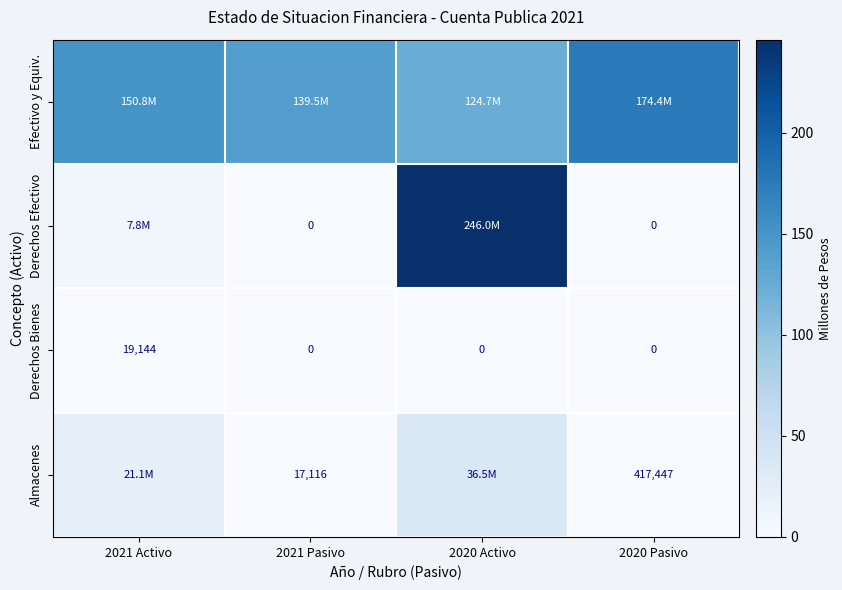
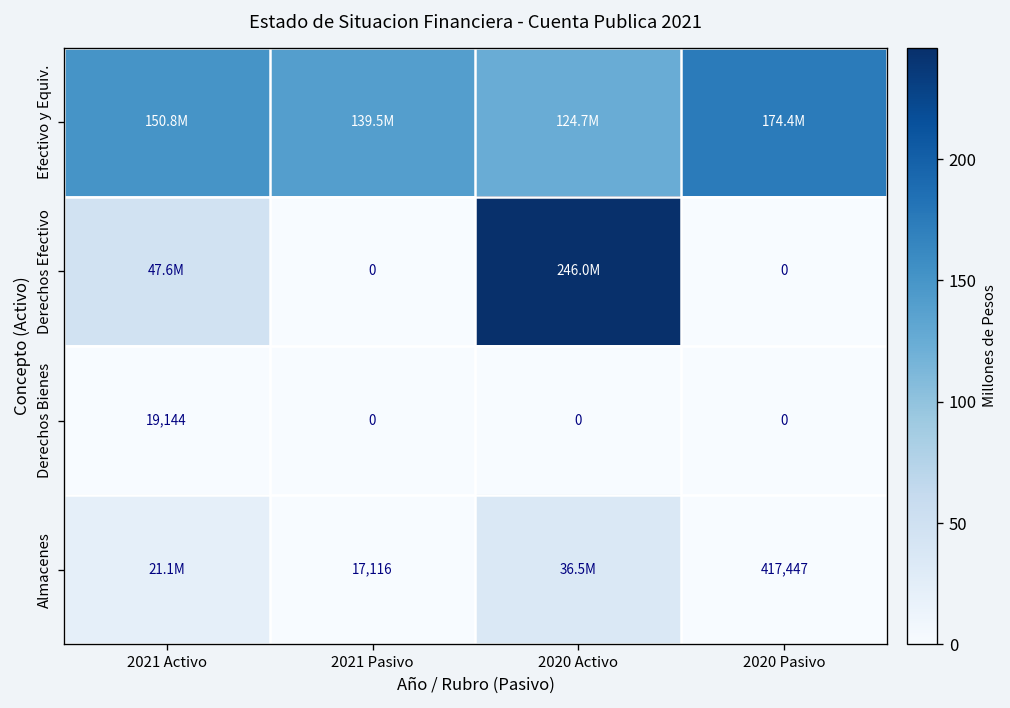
  {
    "Efectivo y Equiv.": {
      "2021 Activo": "150.8M",
      "2021 Pasivo": "139.5M",
      "2020 Activo": "124.7M",
      "2020 Pasivo": "174.4M"
    },
    "Derechos Efectivo": {
-     "2021 Activo": "7.8M",
+     "2021 Activo": "47.6M",
      "2021 Pasivo": "0",
      "2020 Activo": "246.0M",
      "2020 Pasivo": "0"
    },
    "Derechos Bienes": {
      "2021 Activo": "19,144",
      "2021 Pasivo": "0",
      "2020 Activo": "0",
      "2020 Pasivo": "0"
    },
    "Almacenes": {
      "2021 Activo": "21.1M",
      "2021 Pasivo": "17,116",
      "2020 Activo": "36.5M",
      "2020 Pasivo": "417,447"
    }
  }
